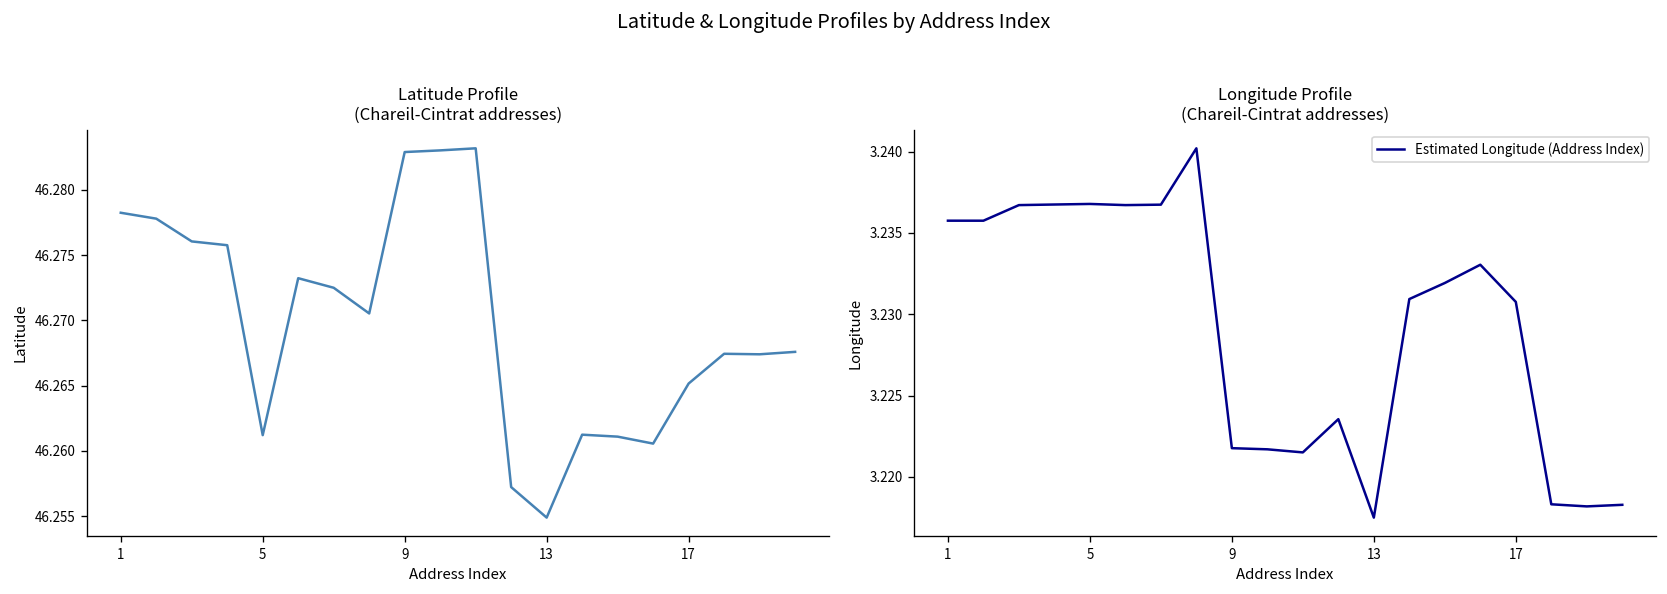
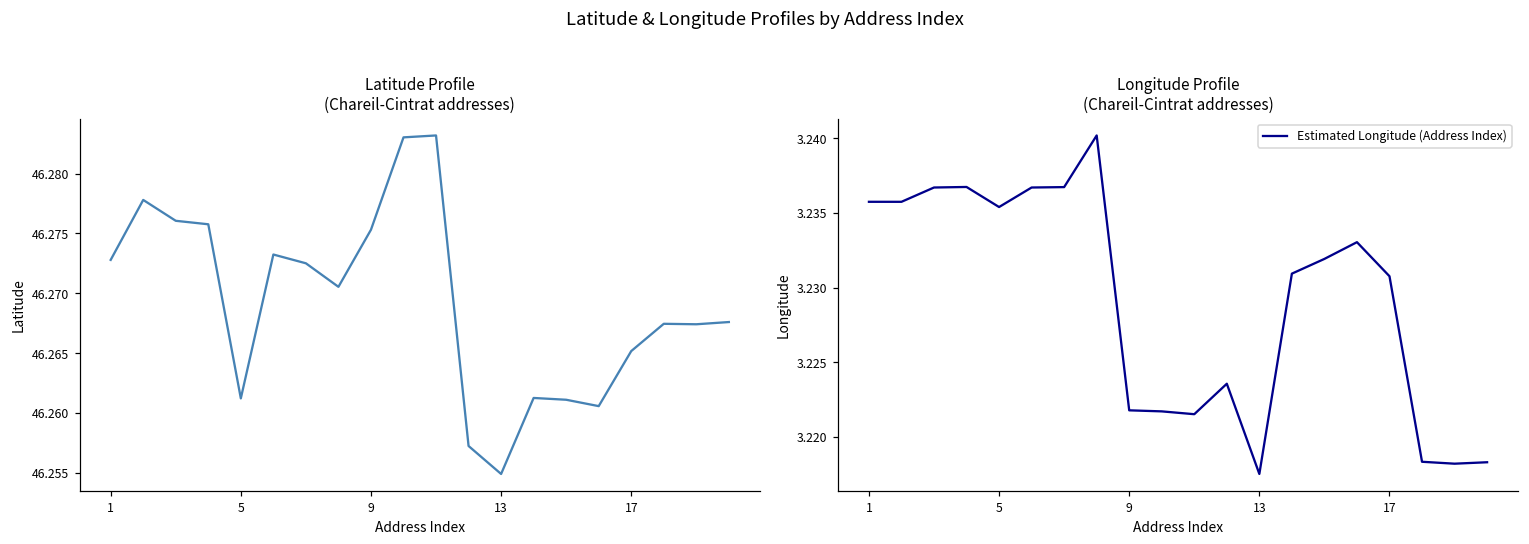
  {
    "Latitude Profile (Chareil-Cintrat addresses)": {
-     "1": 46.2782,
+     "1": 46.2728,
      "5": 46.2612,
-     "9": 46.2829,
+     "9": 46.2753,
      "13": 46.2549,
      "17": 46.2652
    },
    "Longitude Profile (Chareil-Cintrat addresses)": {
      "1": 3.2358,
-     "5": 3.2368,
+     "5": 3.2354,
      "9": 3.2218,
      "13": 3.2175,
      "17": 3.2308
    }
  }
